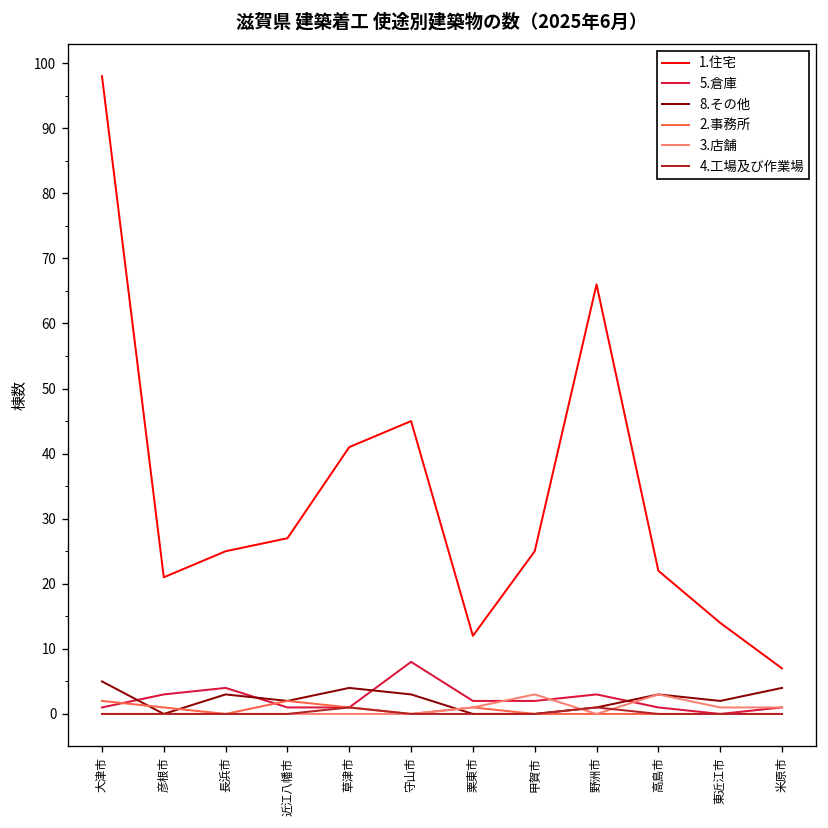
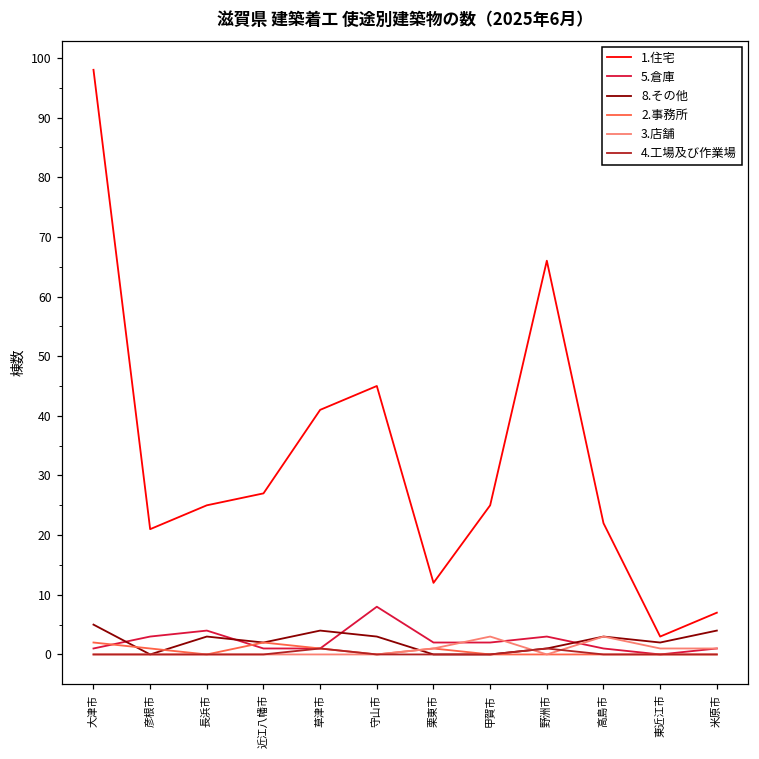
  {
    "1.住宅": {
      "大津市": 98,
      "彦根市": 21,
      "長浜市": 25,
      "近江八幡市": 27,
      "草津市": 41,
      "守山市": 45,
      "栗東市": 12,
      "甲賀市": 25,
      "野洲市": 66,
      "高島市": 22,
-     "東近江市": 14,
+     "東近江市": 3,
      "米原市": 7
    },
    "8.その他": {
      "大津市": 5,
      "長浜市": 3,
      "草津市": 4,
      "守山市": 3,
      "東近江市": 2,
      "米原市": 4
    }
  }
